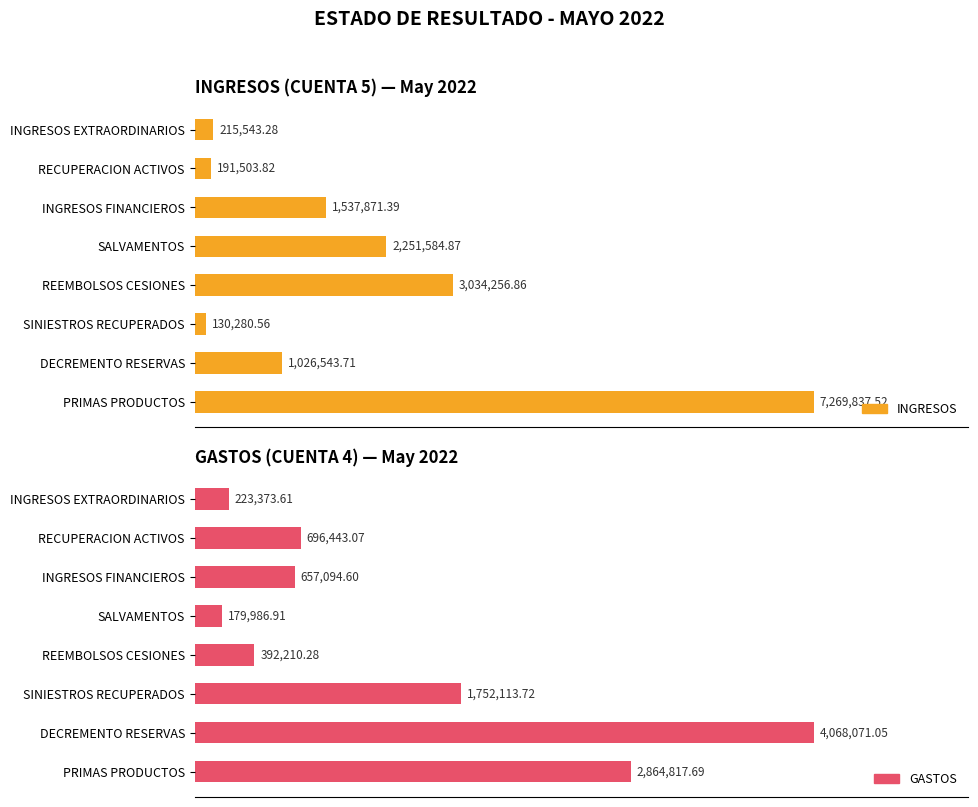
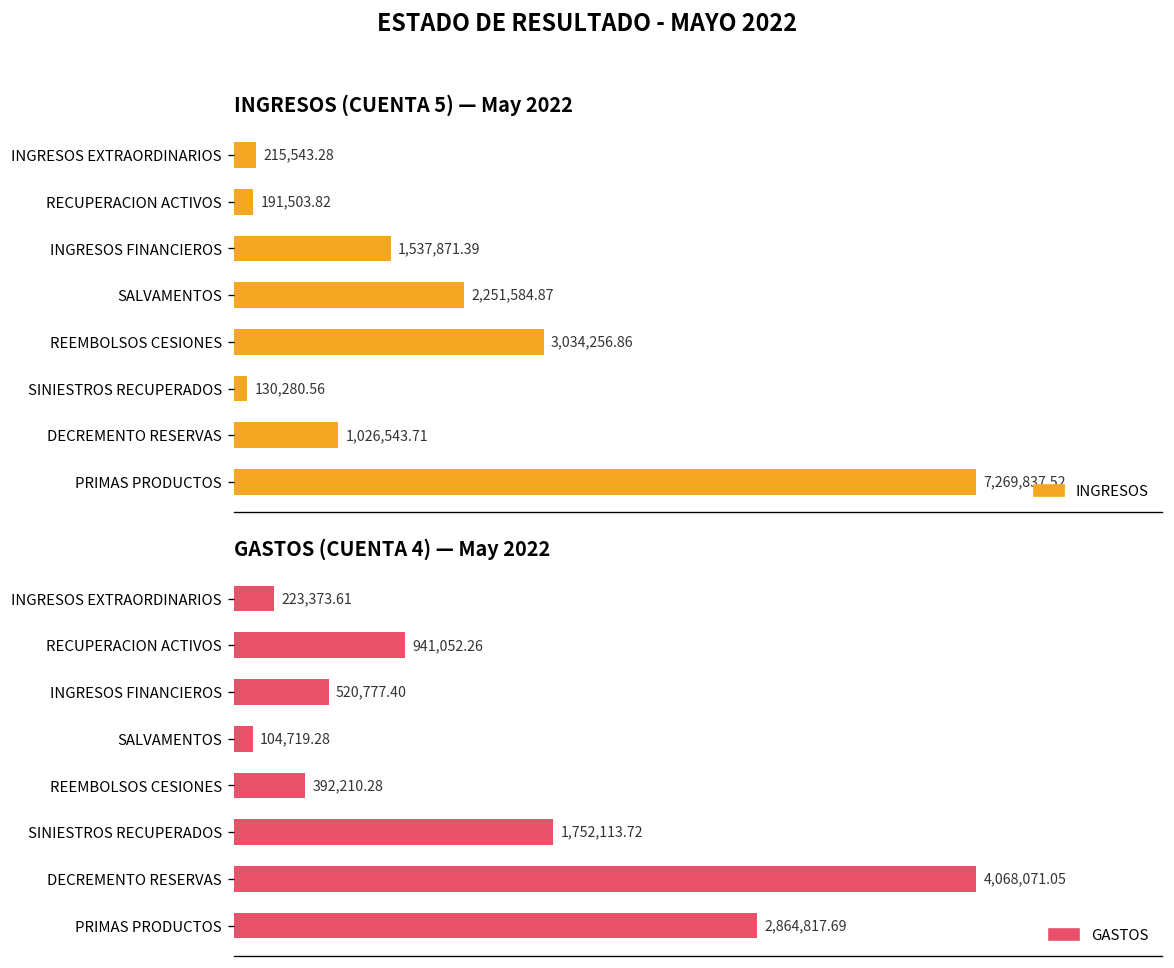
  {
    "INGRESOS (CUENTA 5) — May 2022": {
      "INGRESOS EXTRAORDINARIOS": "215,543.28",
      "RECUPERACION ACTIVOS": "191,503.82",
      "INGRESOS FINANCIEROS": "1,537,871.39",
      "SALVAMENTOS": "2,251,584.87",
      "REEMBOLSOS CESIONES": "3,034,256.86",
      "SINIESTROS RECUPERADOS": "130,280.56",
      "DECREMENTO RESERVAS": "1,026,543.71",
      "PRIMAS PRODUCTOS": "7,269,837.52"
    },
    "GASTOS (CUENTA 4) — May 2022": {
      "INGRESOS EXTRAORDINARIOS": "223,373.61",
-     "RECUPERACION ACTIVOS": "696,443.07",
-     "INGRESOS FINANCIEROS": "657,094.60",
-     "SALVAMENTOS": "179,986.91",
+     "RECUPERACION ACTIVOS": "941,052.26",
+     "INGRESOS FINANCIEROS": "520,777.40",
+     "SALVAMENTOS": "104,719.28",
      "REEMBOLSOS CESIONES": "392,210.28",
      "SINIESTROS RECUPERADOS": "1,752,113.72",
      "DECREMENTO RESERVAS": "4,068,071.05",
      "PRIMAS PRODUCTOS": "2,864,817.69"
    }
  }
